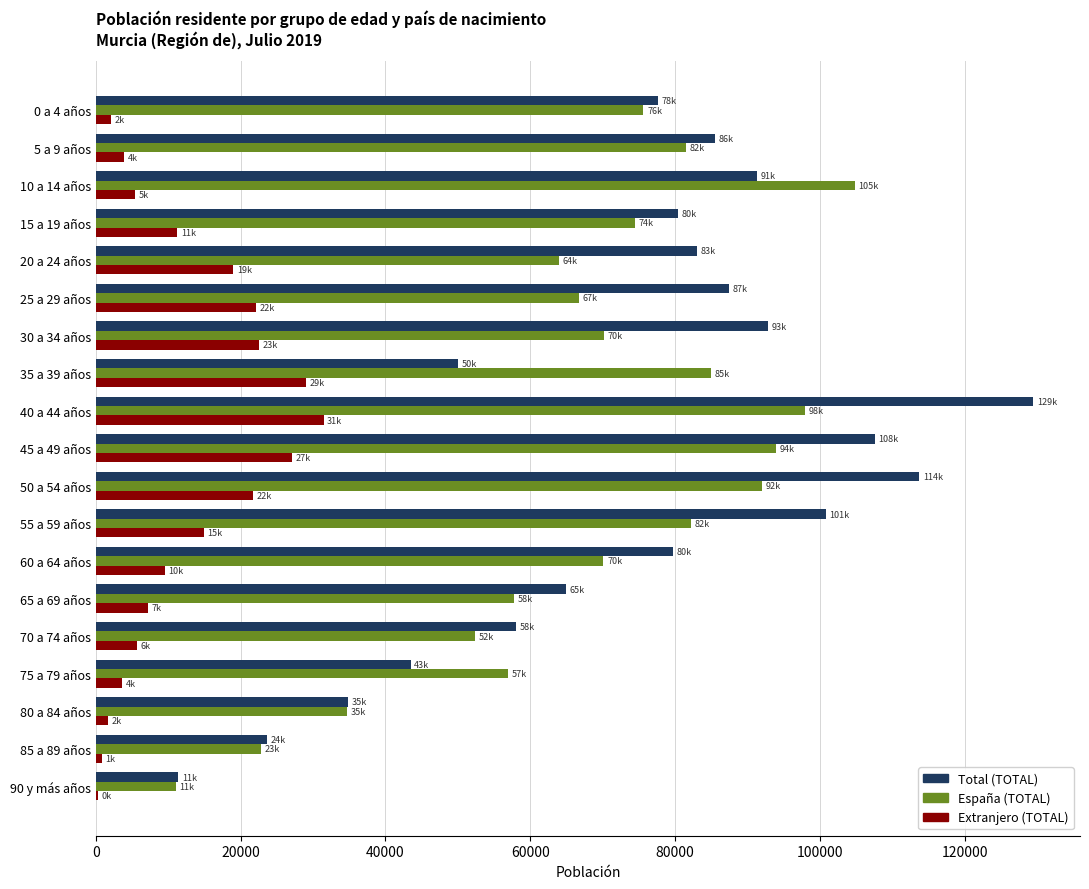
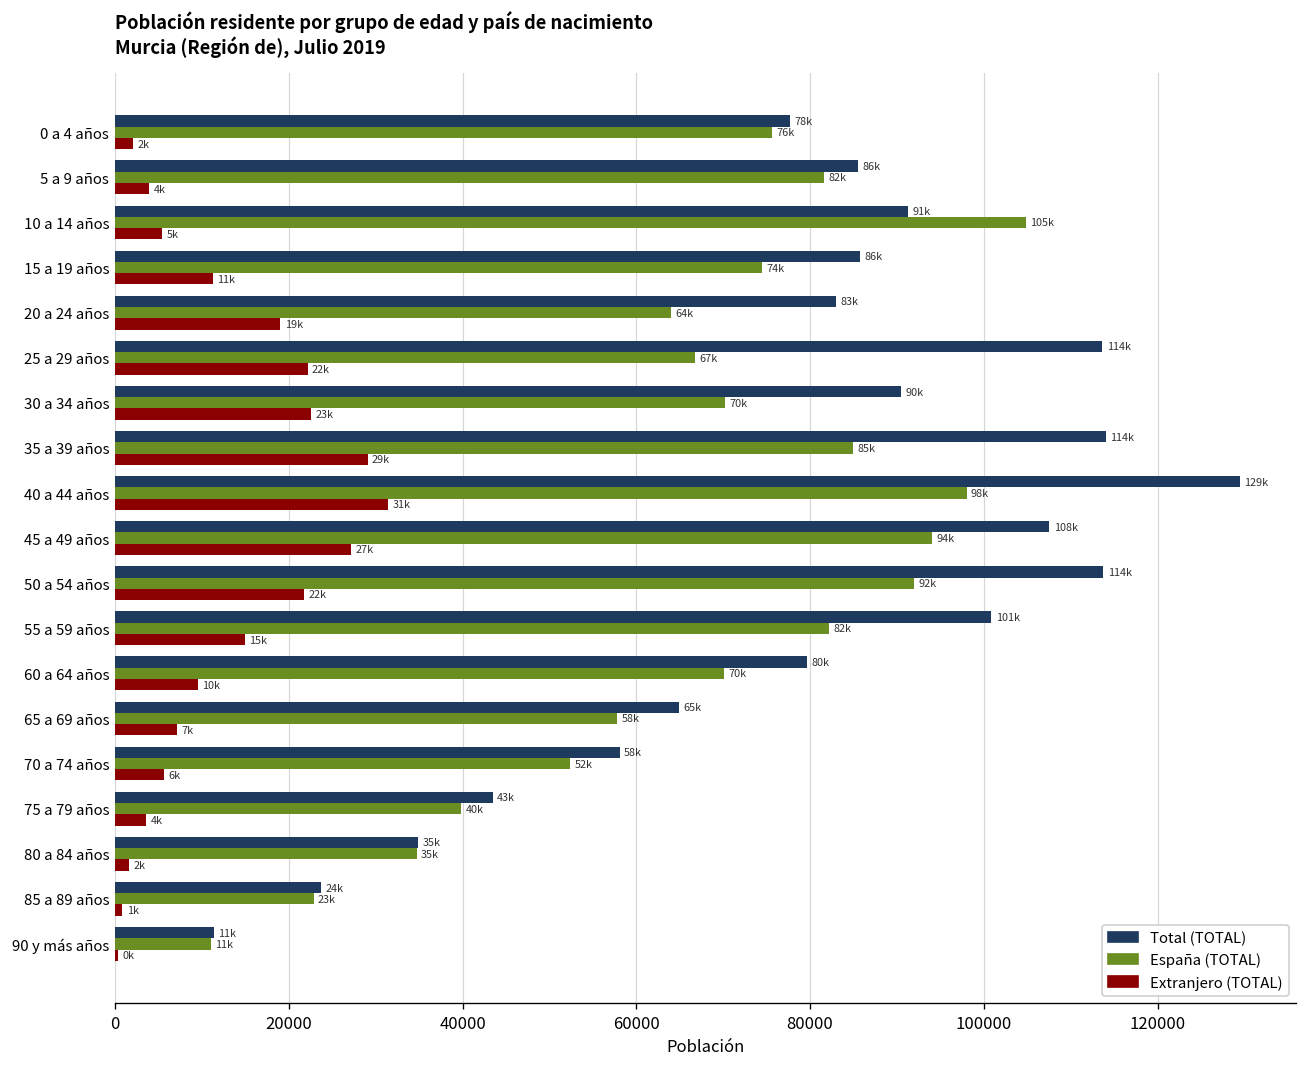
  {
    "Total (TOTAL)": {
      "0 a 4 años": "78k",
      "5 a 9 años": "86k",
      "10 a 14 años": "91k",
-     "15 a 19 años": "80k",
+     "15 a 19 años": "86k",
      "20 a 24 años": "83k",
-     "25 a 29 años": "87k",
-     "30 a 34 años": "93k",
-     "35 a 39 años": "50k",
+     "25 a 29 años": "114k",
+     "30 a 34 años": "90k",
+     "35 a 39 años": "114k",
      "40 a 44 años": "129k",
      "45 a 49 años": "108k",
      "50 a 54 años": "114k",
      "55 a 59 años": "101k",
      "60 a 64 años": "80k",
      "65 a 69 años": "65k",
      "70 a 74 años": "58k",
      "75 a 79 años": "43k",
      "80 a 84 años": "35k",
      "85 a 89 años": "24k",
      "90 y más años": "11k"
    },
    "España (TOTAL)": {
      "0 a 4 años": "76k",
      "5 a 9 años": "82k",
      "10 a 14 años": "105k",
      "15 a 19 años": "74k",
      "20 a 24 años": "64k",
      "25 a 29 años": "67k",
      "30 a 34 años": "70k",
      "35 a 39 años": "85k",
      "40 a 44 años": "98k",
      "45 a 49 años": "94k",
      "50 a 54 años": "92k",
      "55 a 59 años": "82k",
      "60 a 64 años": "70k",
      "65 a 69 años": "58k",
      "70 a 74 años": "52k",
-     "75 a 79 años": "57k",
+     "75 a 79 años": "40k",
      "80 a 84 años": "35k",
      "85 a 89 años": "23k",
      "90 y más años": "11k"
    },
    "Extranjero (TOTAL)": {
      "0 a 4 años": "2k",
      "5 a 9 años": "4k",
      "10 a 14 años": "5k",
      "15 a 19 años": "11k",
      "20 a 24 años": "19k",
      "25 a 29 años": "22k",
      "30 a 34 años": "23k",
      "35 a 39 años": "29k",
      "40 a 44 años": "31k",
      "45 a 49 años": "27k",
      "50 a 54 años": "22k",
      "55 a 59 años": "15k",
      "60 a 64 años": "10k",
      "65 a 69 años": "7k",
      "70 a 74 años": "6k",
      "75 a 79 años": "4k",
      "80 a 84 años": "2k",
      "85 a 89 años": "1k"
    }
  }
